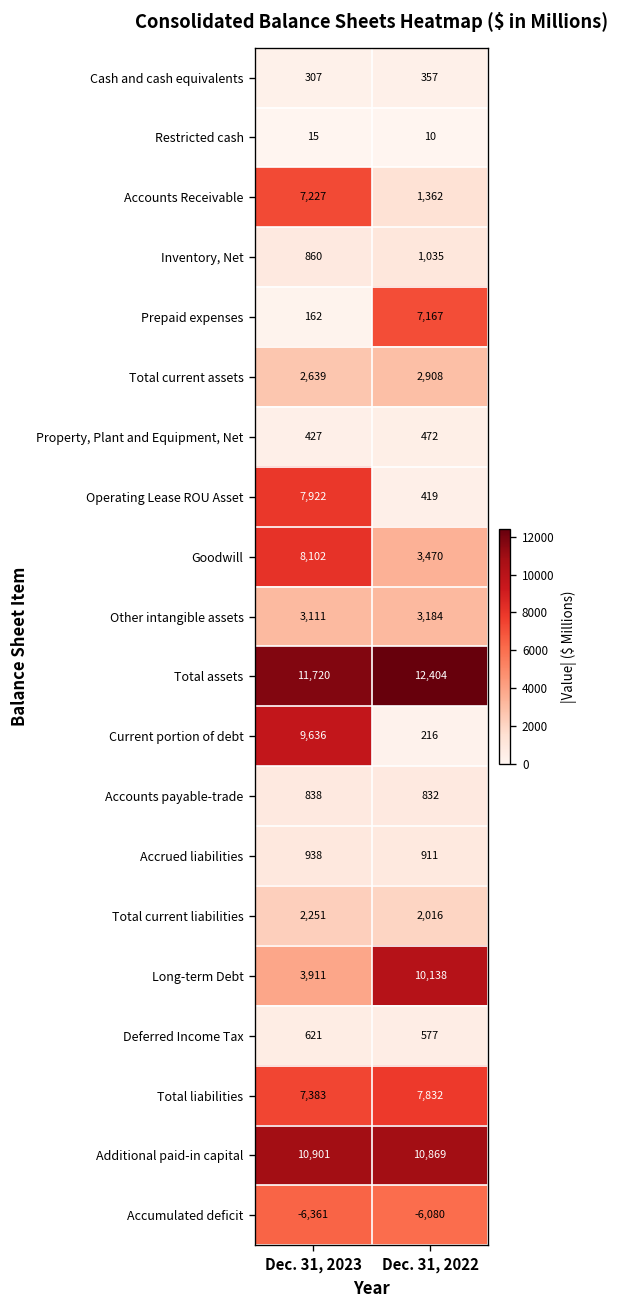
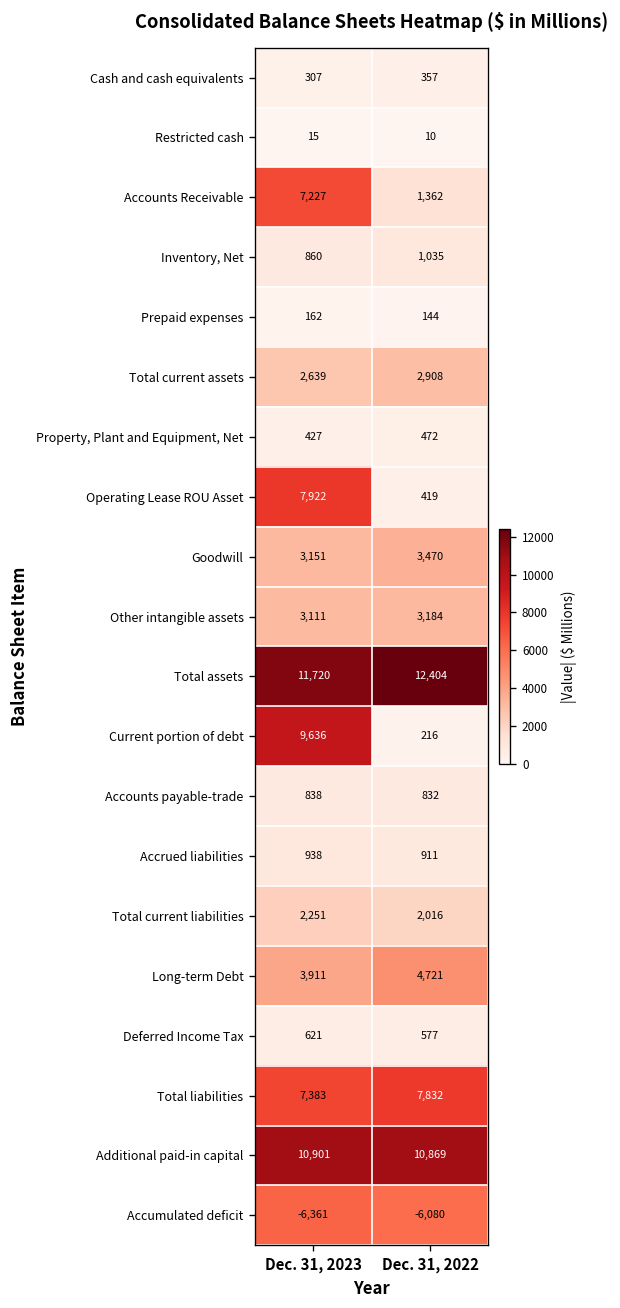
  {
    "Cash and cash equivalents": {
      "Dec. 31, 2023": "307",
      "Dec. 31, 2022": "357"
    },
    "Restricted cash": {
      "Dec. 31, 2023": "15",
      "Dec. 31, 2022": "10"
    },
    "Accounts Receivable": {
      "Dec. 31, 2023": "7,227",
      "Dec. 31, 2022": "1,362"
    },
    "Inventory, Net": {
      "Dec. 31, 2023": "860",
      "Dec. 31, 2022": "1,035"
    },
    "Prepaid expenses": {
      "Dec. 31, 2023": "162",
-     "Dec. 31, 2022": "7,167"
+     "Dec. 31, 2022": "144"
    },
    "Total current assets": {
      "Dec. 31, 2023": "2,639",
      "Dec. 31, 2022": "2,908"
    },
    "Property, Plant and Equipment, Net": {
      "Dec. 31, 2023": "427",
      "Dec. 31, 2022": "472"
    },
    "Operating Lease ROU Asset": {
      "Dec. 31, 2023": "7,922",
      "Dec. 31, 2022": "419"
    },
    "Goodwill": {
-     "Dec. 31, 2023": "8,102",
+     "Dec. 31, 2023": "3,151",
      "Dec. 31, 2022": "3,470"
    },
    "Other intangible assets": {
      "Dec. 31, 2023": "3,111",
      "Dec. 31, 2022": "3,184"
    },
    "Total assets": {
      "Dec. 31, 2023": "11,720",
      "Dec. 31, 2022": "12,404"
    },
    "Current portion of debt": {
      "Dec. 31, 2023": "9,636",
      "Dec. 31, 2022": "216"
    },
    "Accounts payable-trade": {
      "Dec. 31, 2023": "838",
      "Dec. 31, 2022": "832"
    },
    "Accrued liabilities": {
      "Dec. 31, 2023": "938",
      "Dec. 31, 2022": "911"
    },
    "Total current liabilities": {
      "Dec. 31, 2023": "2,251",
      "Dec. 31, 2022": "2,016"
    },
    "Long-term Debt": {
      "Dec. 31, 2023": "3,911",
-     "Dec. 31, 2022": "10,138"
+     "Dec. 31, 2022": "4,721"
    },
    "Deferred Income Tax": {
      "Dec. 31, 2023": "621",
      "Dec. 31, 2022": "577"
    },
    "Total liabilities": {
      "Dec. 31, 2023": "7,383",
      "Dec. 31, 2022": "7,832"
    },
    "Additional paid-in capital": {
      "Dec. 31, 2023": "10,901",
      "Dec. 31, 2022": "10,869"
    },
    "Accumulated deficit": {
      "Dec. 31, 2023": "-6,361",
      "Dec. 31, 2022": "-6,080"
    }
  }
